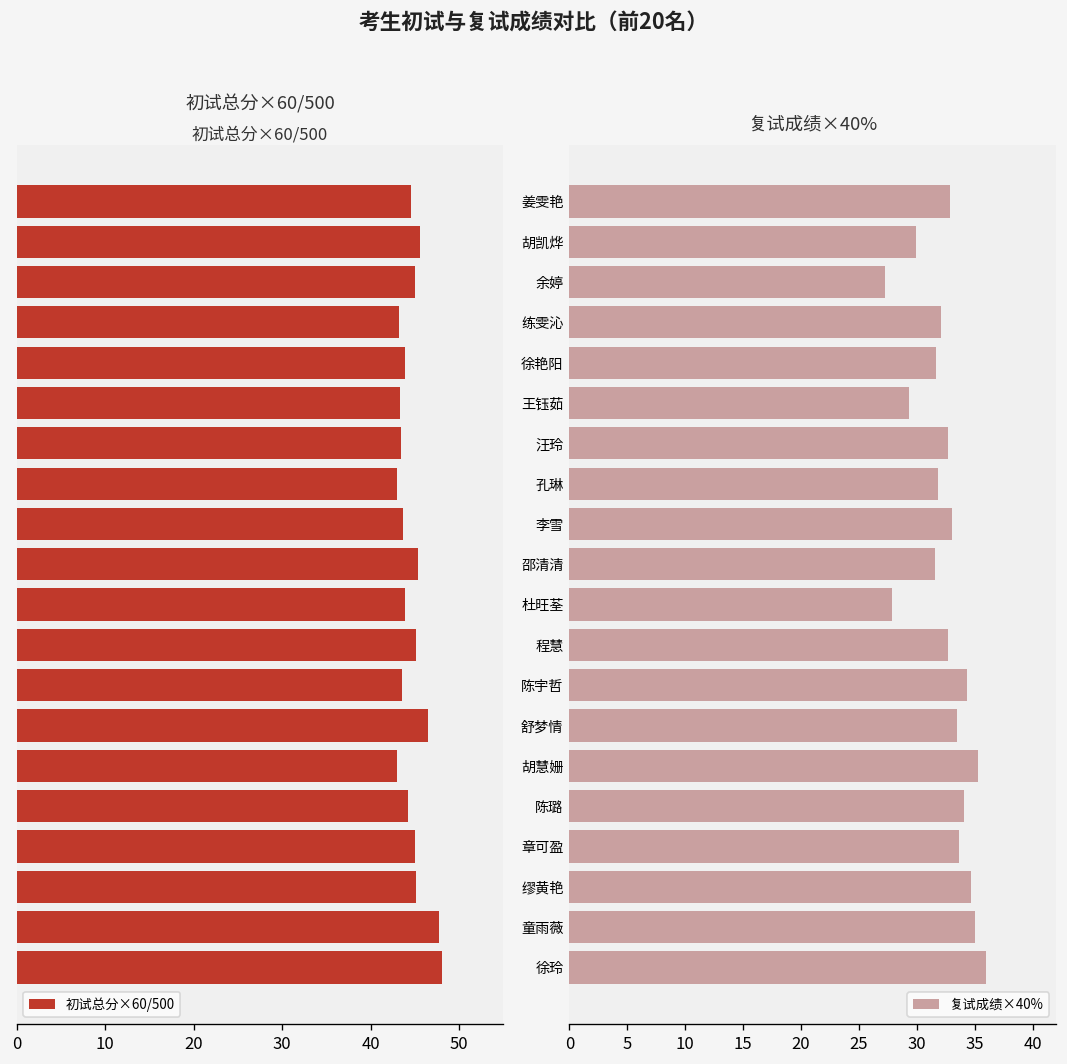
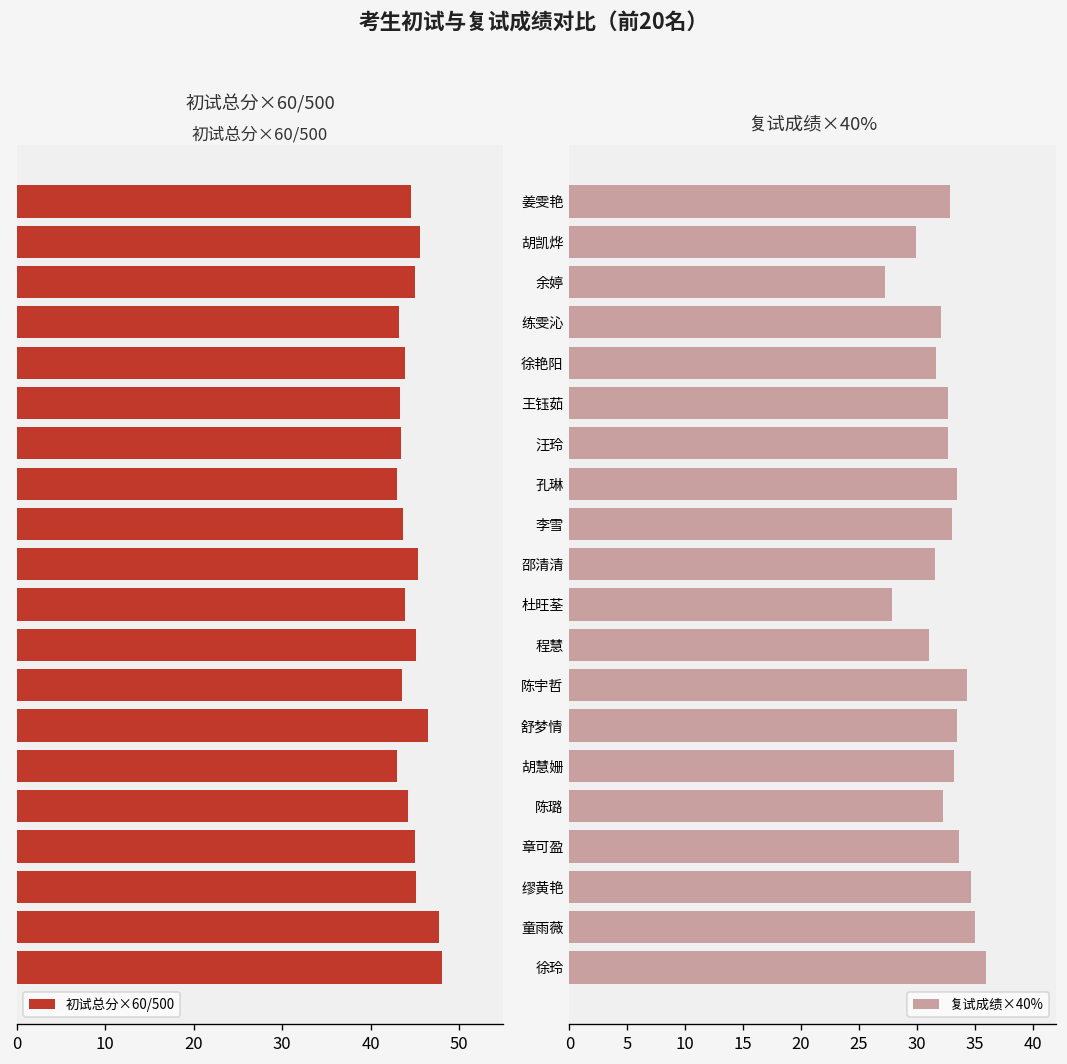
  {
    "复试成绩×40%": {
      "姜雯艳": 33,
      "胡凯烨": 30,
      "余婷": 27,
      "练雯沁": 32,
      "徐艳阳": 32,
-     "王钰茹": 29,
+     "王钰茹": 33,
      "汪玲": 33,
-     "孔琳": 32,
+     "孔琳": 33,
      "李雪": 33,
      "邵清清": 32,
      "杜旺荃": 28,
-     "程慧": 33,
+     "程慧": 31,
      "陈宇哲": 34,
      "舒梦情": 33,
-     "胡慧姗": 35,
-     "陈璐": 34,
+     "胡慧姗": 33,
+     "陈璐": 32,
      "章可盈": 34,
      "缪黄艳": 35,
      "童雨薇": 35,
      "徐玲": 36
    }
  }
